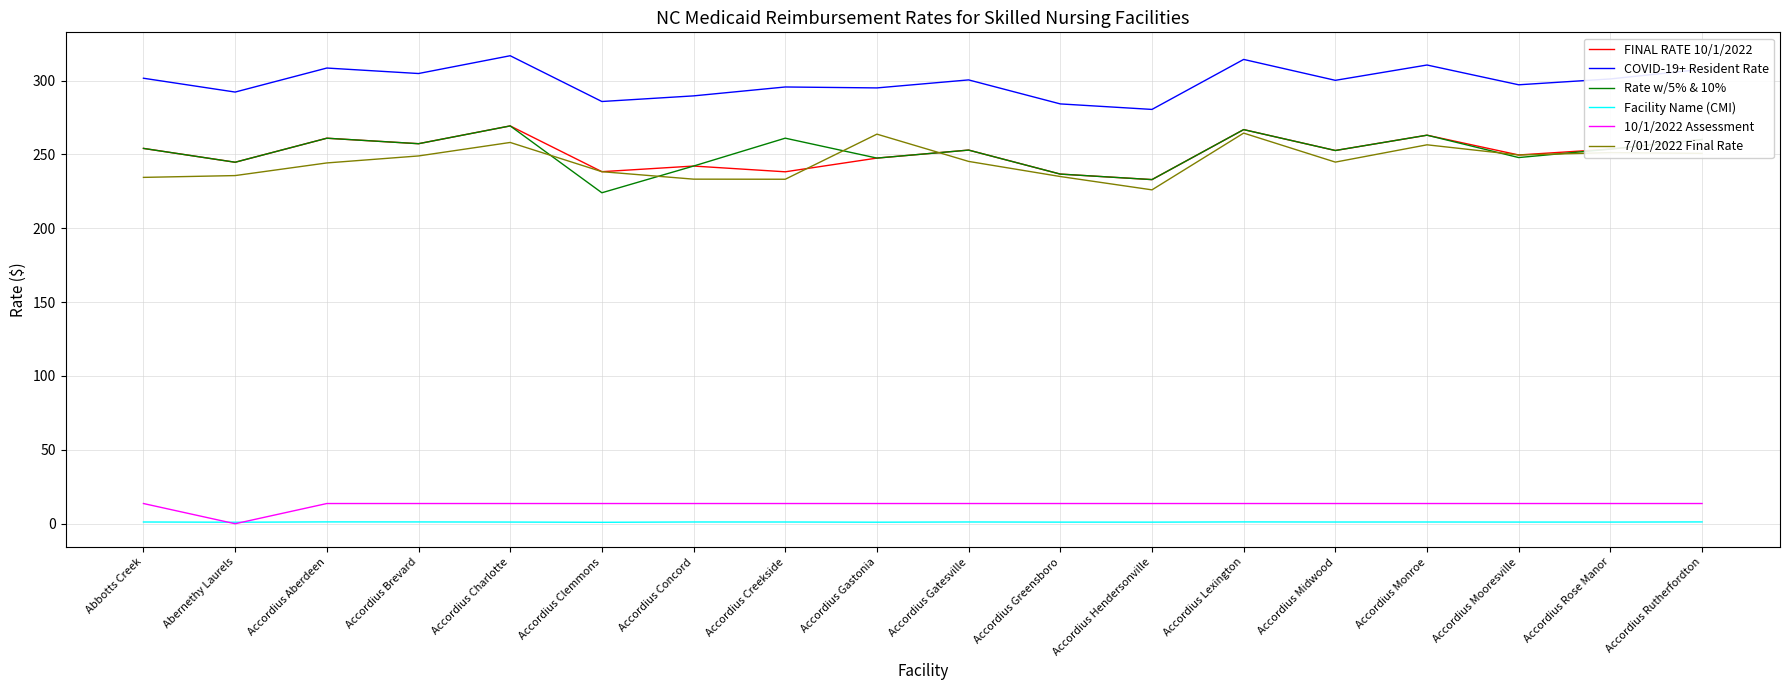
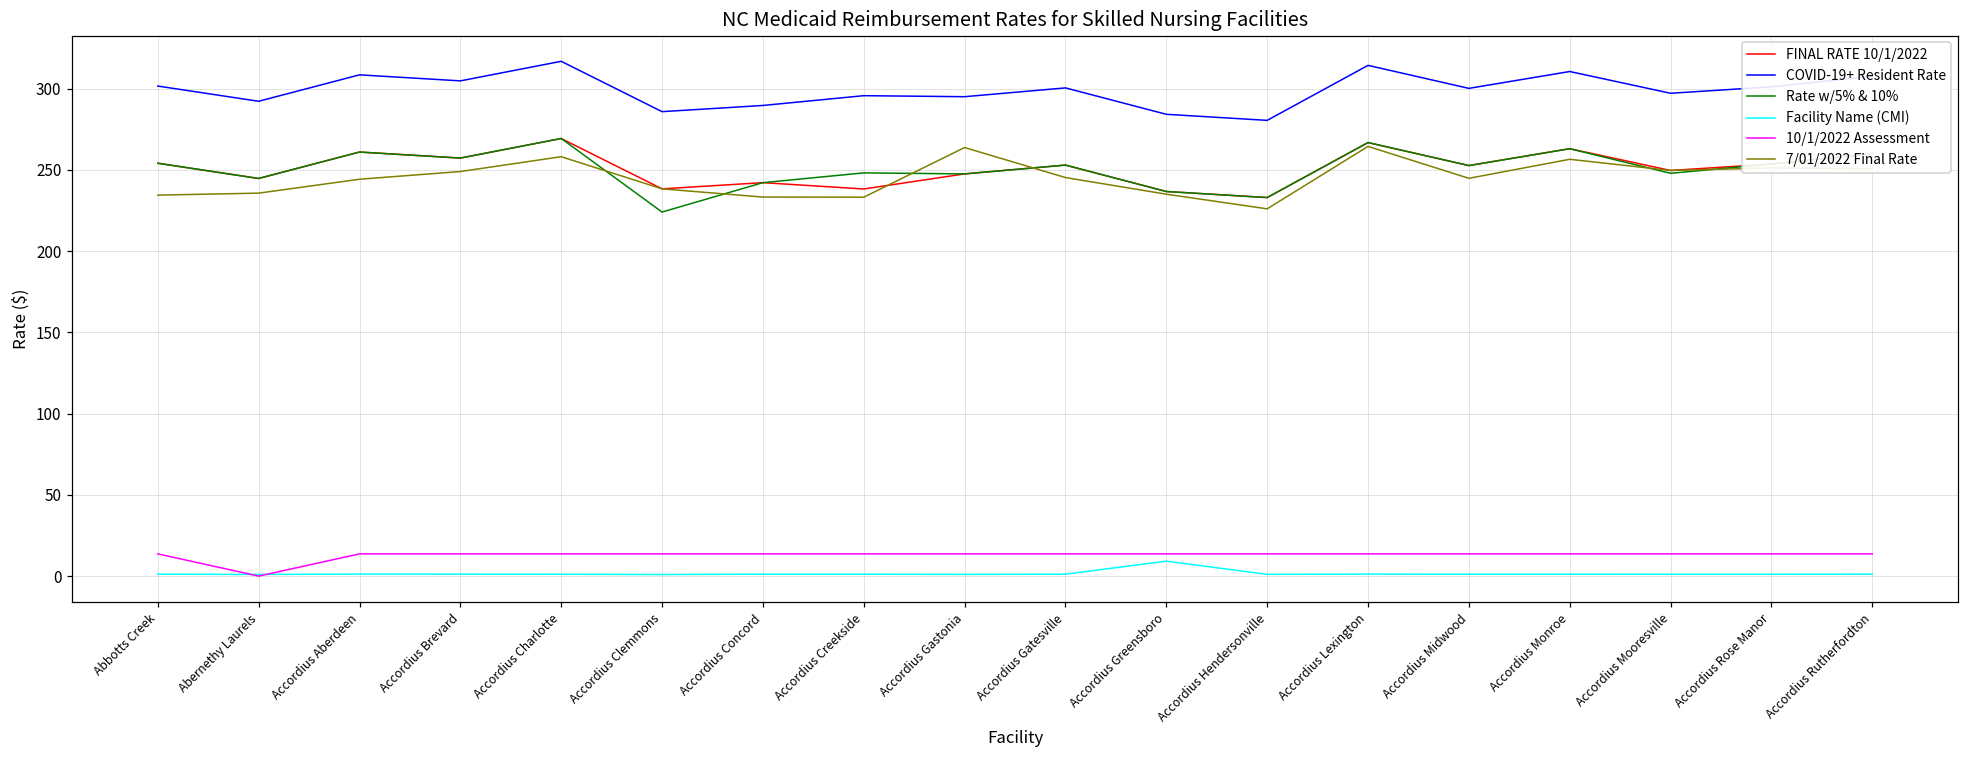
  {
    "FINAL RATE 10/1/2022": {
      "Accordius Creekside": 238
    },
    "COVID-19+ Resident Rate": {
      "Abbotts Creek": 302,
      "Abernethy Laurels": 292,
      "Accordius Aberdeen": 308,
      "Accordius Brevard": 305,
      "Accordius Charlotte": 317,
      "Accordius Clemmons": 286,
      "Accordius Concord": 290,
      "Accordius Creekside": 296,
      "Accordius Gastonia": 295,
      "Accordius Gatesville": 300,
      "Accordius Greensboro": 284,
      "Accordius Hendersonville": 280,
      "Accordius Lexington": 314,
      "Accordius Midwood": 300,
      "Accordius Monroe": 310,
      "Accordius Mooresville": 297
    },
    "Rate w/5% & 10%": {
      "Accordius Clemmons": 224,
-     "Accordius Creekside": 261,
+     "Accordius Creekside": 248,
      "Accordius Mooresville": 248
    },
    "Facility Name (CMI)": {
      "Abbotts Creek": 1,
      "Accordius Aberdeen": 1,
      "Accordius Brevard": 1,
      "Accordius Charlotte": 1,
      "Accordius Clemmons": 1,
      "Accordius Concord": 1,
      "Accordius Creekside": 1,
      "Accordius Gastonia": 1,
      "Accordius Gatesville": 1,
-     "Accordius Greensboro": 1,
+     "Accordius Greensboro": 9,
      "Accordius Hendersonville": 1,
      "Accordius Lexington": 1,
      "Accordius Midwood": 1,
      "Accordius Monroe": 1,
      "Accordius Mooresville": 1,
      "Accordius Rose Manor": 1,
      "Accordius Rutherfordton": 1
    },
    "10/1/2022 Assessment": {
      "Abbotts Creek": 14,
      "Accordius Aberdeen": 14,
      "Accordius Brevard": 14,
      "Accordius Charlotte": 14,
      "Accordius Clemmons": 14,
      "Accordius Concord": 14,
      "Accordius Creekside": 14,
      "Accordius Gastonia": 14,
      "Accordius Gatesville": 14,
      "Accordius Greensboro": 14,
      "Accordius Hendersonville": 14,
      "Accordius Lexington": 14,
      "Accordius Midwood": 14,
      "Accordius Monroe": 14,
      "Accordius Mooresville": 14,
      "Accordius Rose Manor": 14,
      "Accordius Rutherfordton": 14
    },
    "7/01/2022 Final Rate": {
      "Abbotts Creek": 234,
      "Abernethy Laurels": 236,
      "Accordius Aberdeen": 244,
      "Accordius Brevard": 249,
      "Accordius Charlotte": 258,
      "Accordius Concord": 233,
      "Accordius Creekside": 233,
      "Accordius Gastonia": 264,
      "Accordius Gatesville": 245,
      "Accordius Hendersonville": 226,
      "Accordius Lexington": 264,
      "Accordius Midwood": 245,
      "Accordius Monroe": 256
    }
  }
